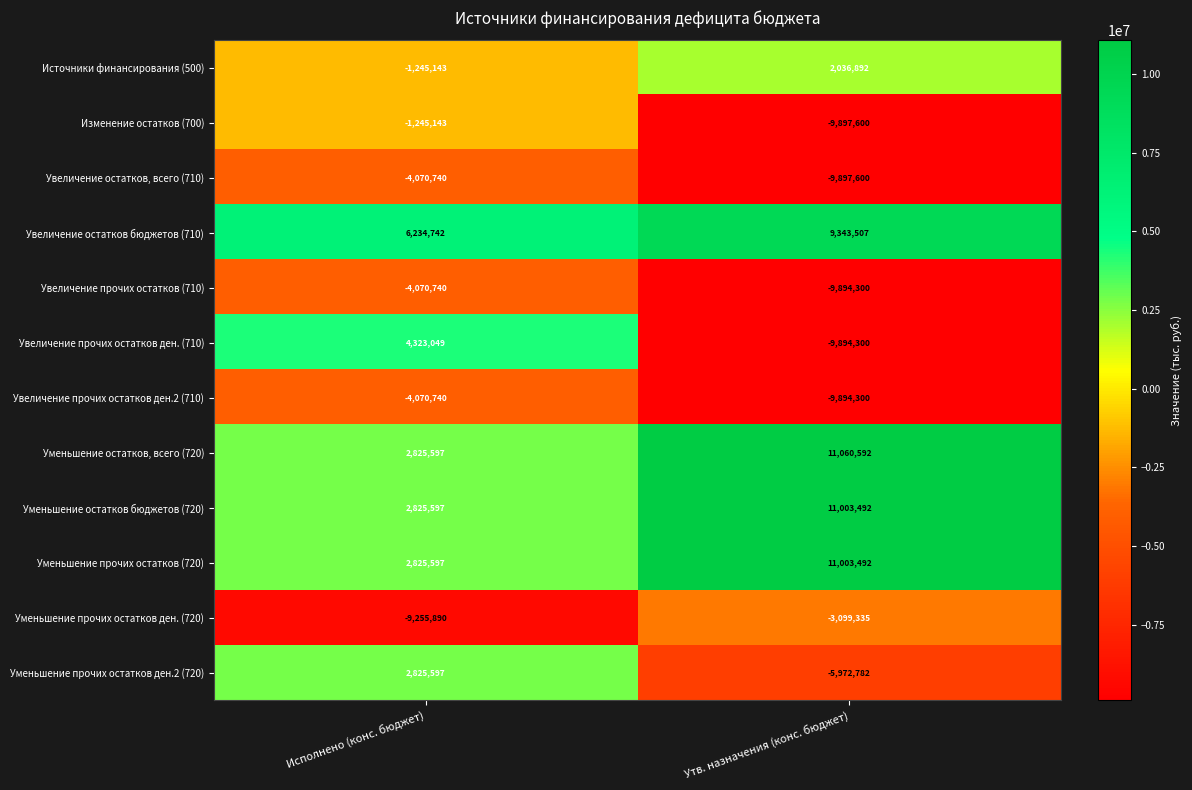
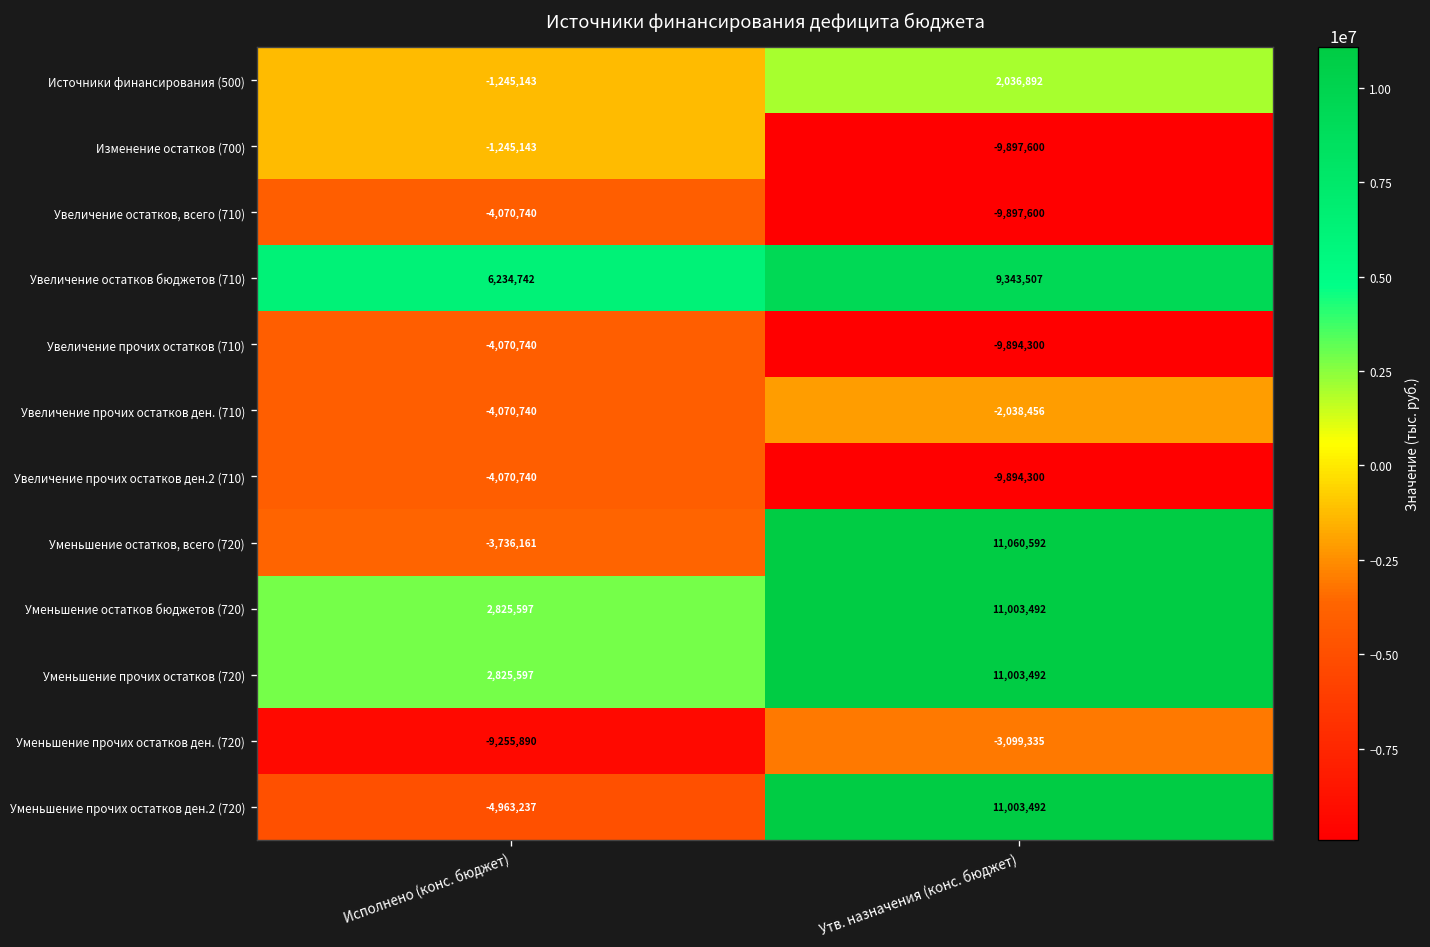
  {
    "Источники финансирования (500)": {
      "Исполнено (конс. бюджет)": "-1,245,143",
      "Утв. назначения (конс. бюджет)": "2,036,892"
    },
    "Изменение остатков (700)": {
      "Исполнено (конс. бюджет)": "-1,245,143",
      "Утв. назначения (конс. бюджет)": "-9,897,600"
    },
    "Увеличение остатков, всего (710)": {
      "Исполнено (конс. бюджет)": "-4,070,740",
      "Утв. назначения (конс. бюджет)": "-9,897,600"
    },
    "Увеличение остатков бюджетов (710)": {
      "Исполнено (конс. бюджет)": "6,234,742",
      "Утв. назначения (конс. бюджет)": "9,343,507"
    },
    "Увеличение прочих остатков (710)": {
      "Исполнено (конс. бюджет)": "-4,070,740",
      "Утв. назначения (конс. бюджет)": "-9,894,300"
    },
    "Увеличение прочих остатков ден. (710)": {
-     "Исполнено (конс. бюджет)": "4,323,049",
-     "Утв. назначения (конс. бюджет)": "-9,894,300"
+     "Исполнено (конс. бюджет)": "-4,070,740",
+     "Утв. назначения (конс. бюджет)": "-2,038,456"
    },
    "Увеличение прочих остатков ден.2 (710)": {
      "Исполнено (конс. бюджет)": "-4,070,740",
      "Утв. назначения (конс. бюджет)": "-9,894,300"
    },
    "Уменьшение остатков, всего (720)": {
-     "Исполнено (конс. бюджет)": "2,825,597",
+     "Исполнено (конс. бюджет)": "-3,736,161",
      "Утв. назначения (конс. бюджет)": "11,060,592"
    },
    "Уменьшение остатков бюджетов (720)": {
      "Исполнено (конс. бюджет)": "2,825,597",
      "Утв. назначения (конс. бюджет)": "11,003,492"
    },
    "Уменьшение прочих остатков (720)": {
      "Исполнено (конс. бюджет)": "2,825,597",
      "Утв. назначения (конс. бюджет)": "11,003,492"
    },
    "Уменьшение прочих остатков ден. (720)": {
      "Исполнено (конс. бюджет)": "-9,255,890",
      "Утв. назначения (конс. бюджет)": "-3,099,335"
    },
    "Уменьшение прочих остатков ден.2 (720)": {
-     "Исполнено (конс. бюджет)": "2,825,597",
-     "Утв. назначения (конс. бюджет)": "-5,972,782"
+     "Исполнено (конс. бюджет)": "-4,963,237",
+     "Утв. назначения (конс. бюджет)": "11,003,492"
    }
  }
